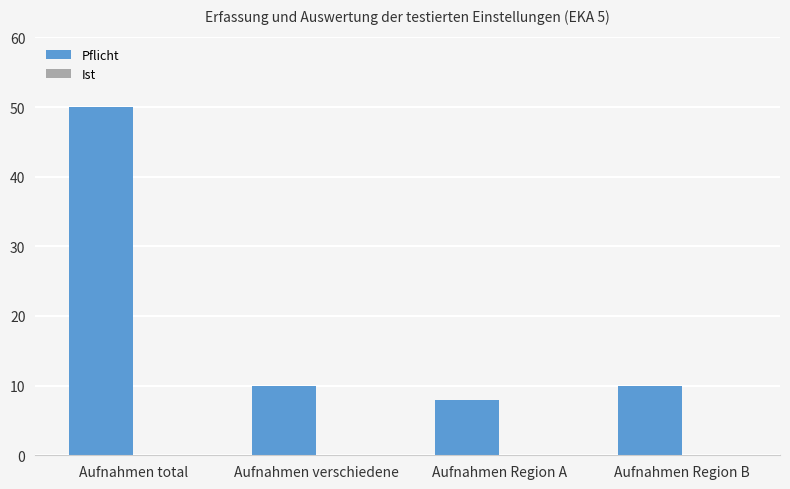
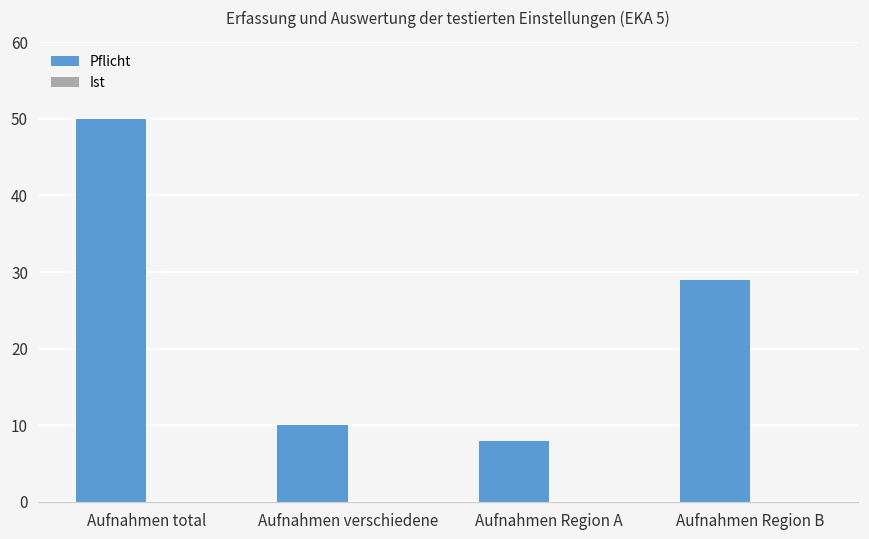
  {
    "Pflicht": {
      "Aufnahmen total": 50,
      "Aufnahmen verschiedene": 10,
      "Aufnahmen Region A": 8,
-     "Aufnahmen Region B": 10
+     "Aufnahmen Region B": 29
    },
    "Ist": {
      "Aufnahmen total": 0,
      "Aufnahmen verschiedene": 0,
      "Aufnahmen Region A": 0,
      "Aufnahmen Region B": 0
    }
  }
